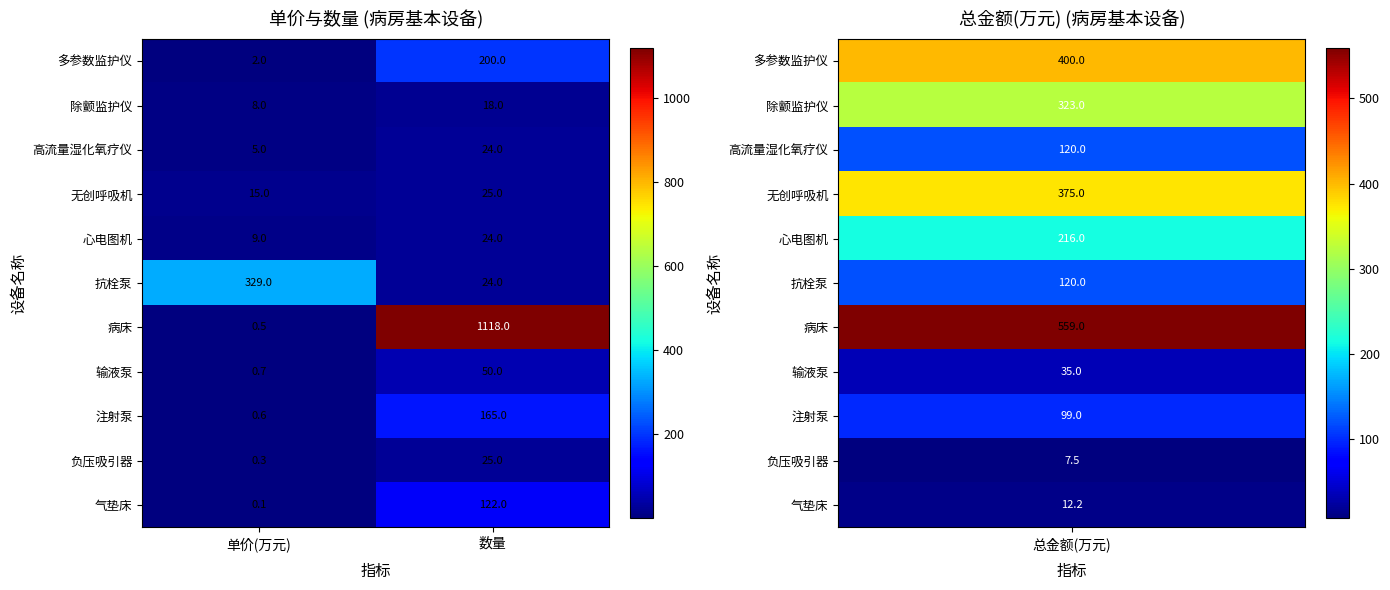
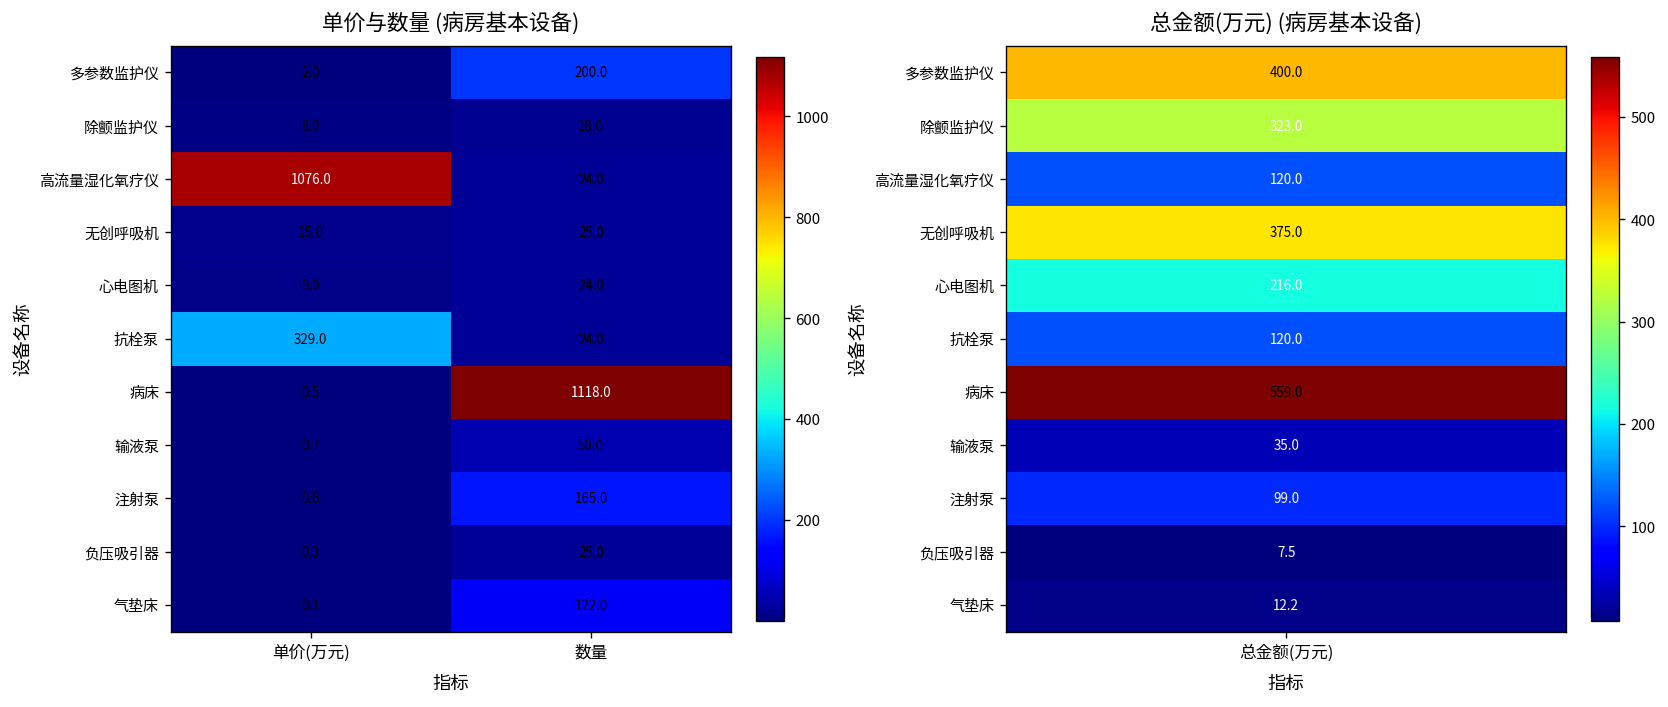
  {
    "单价与数量 (病房基本设备)": {
      "多参数监护仪": {
        "单价(万元)": 2.0,
        "数量": 200.0
      },
      "除颤监护仪": {
        "单价(万元)": 8.0,
        "数量": 18.0
      },
      "高流量湿化氧疗仪": {
-       "单价(万元)": 5.0,
+       "单价(万元)": 1076.0,
        "数量": 24.0
      },
      "无创呼吸机": {
        "单价(万元)": 15.0,
        "数量": 25.0
      },
      "心电图机": {
        "单价(万元)": 9.0,
        "数量": 24.0
      },
      "抗栓泵": {
        "单价(万元)": 329.0,
        "数量": 24.0
      },
      "病床": {
        "单价(万元)": 0.5,
        "数量": 1118.0
      },
      "输液泵": {
        "单价(万元)": 0.7,
        "数量": 50.0
      },
      "注射泵": {
        "单价(万元)": 0.6,
        "数量": 165.0
      },
      "负压吸引器": {
        "单价(万元)": 0.3,
        "数量": 25.0
      },
      "气垫床": {
        "单价(万元)": 0.1,
        "数量": 122.0
      }
    },
    "总金额(万元) (病房基本设备)": {
      "多参数监护仪": {
        "总金额(万元)": 400.0
      },
      "除颤监护仪": {
        "总金额(万元)": 323.0
      },
      "高流量湿化氧疗仪": {
        "总金额(万元)": 120.0
      },
      "无创呼吸机": {
        "总金额(万元)": 375.0
      },
      "心电图机": {
        "总金额(万元)": 216.0
      },
      "抗栓泵": {
        "总金额(万元)": 120.0
      },
      "病床": {
        "总金额(万元)": 559.0
      },
      "输液泵": {
        "总金额(万元)": 35.0
      },
      "注射泵": {
        "总金额(万元)": 99.0
      },
      "负压吸引器": {
        "总金额(万元)": 7.5
      },
      "气垫床": {
        "总金额(万元)": 12.2
      }
    }
  }
